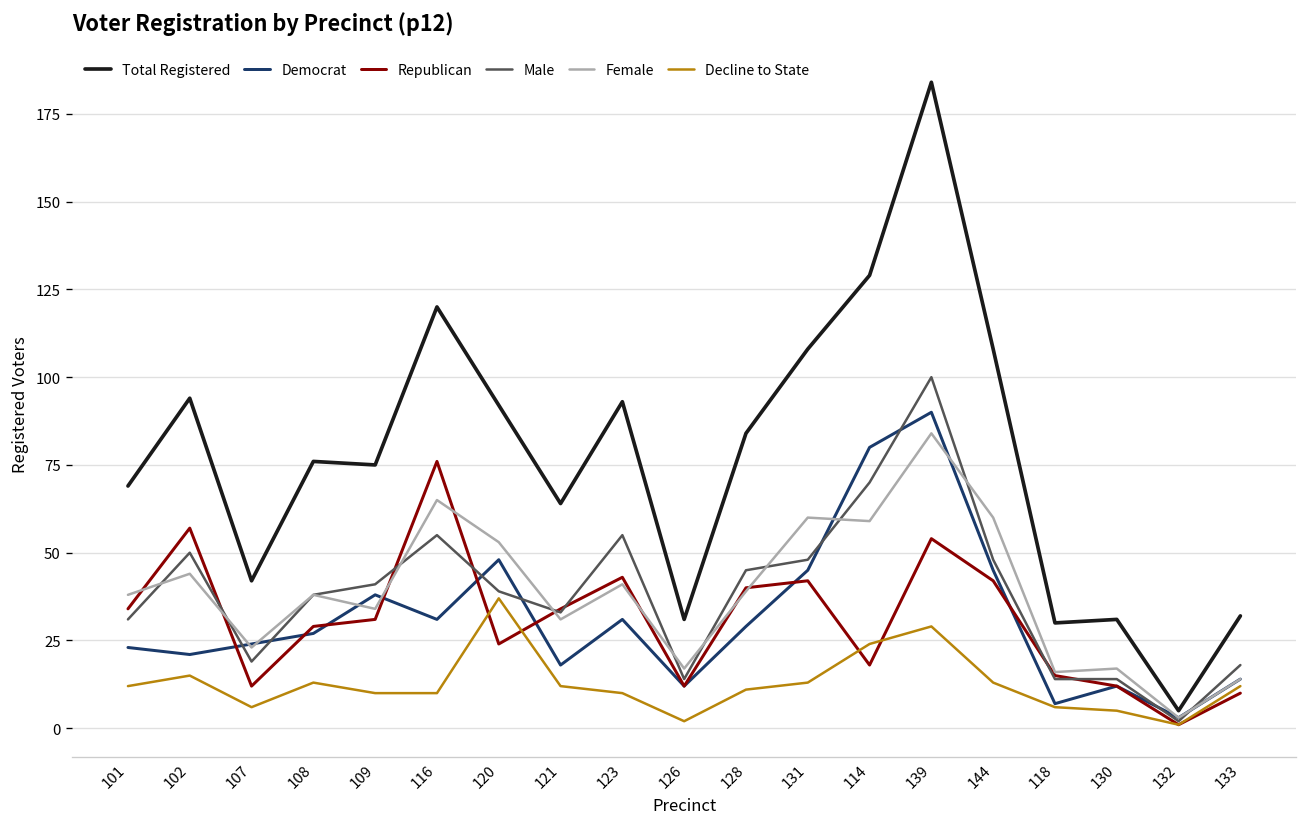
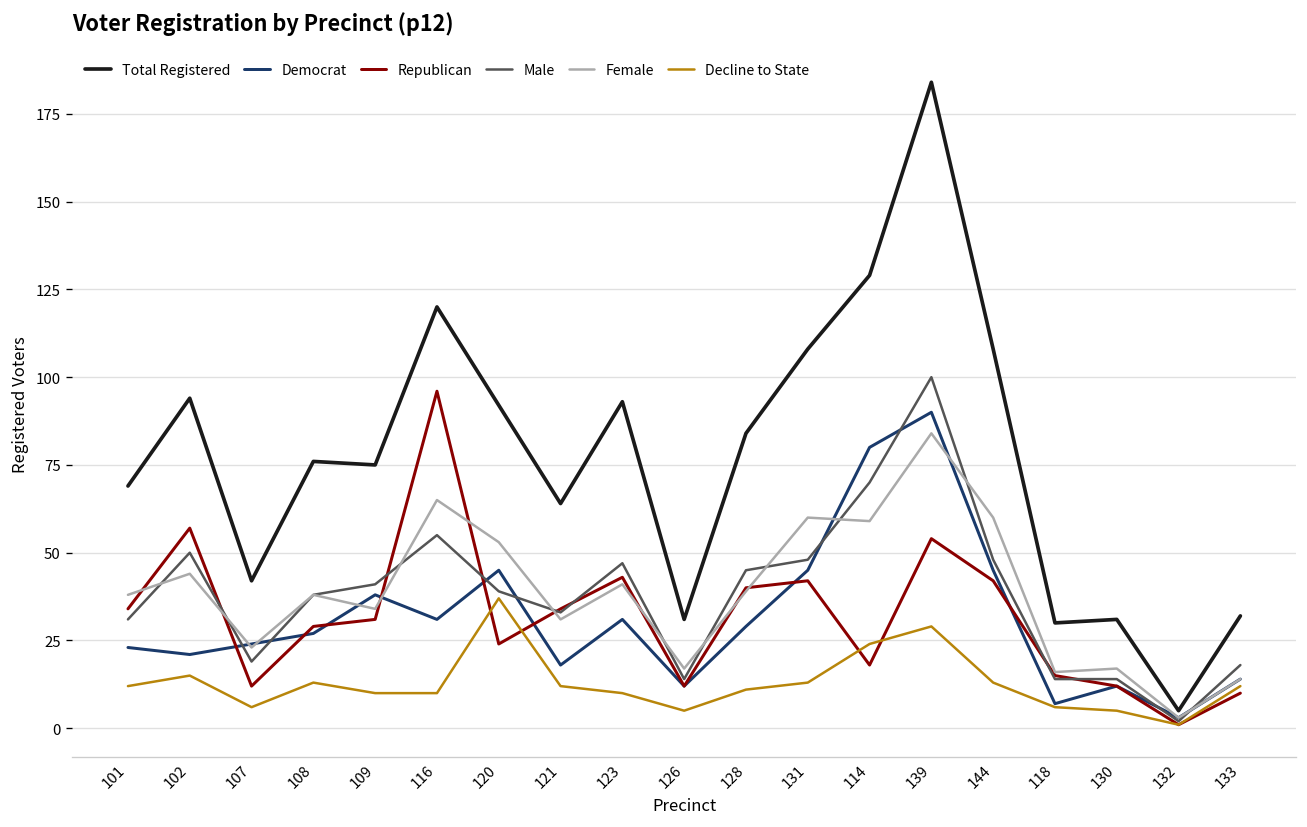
  {
    "Total Registered": {
      "101": 69,
      "102": 94,
      "107": 42,
      "108": 76,
      "109": 75,
      "116": 120,
      "120": 92,
      "121": 64,
      "123": 93,
      "126": 31,
      "128": 84,
      "131": 108,
      "114": 129,
      "139": 184,
      "144": 108,
      "118": 30,
      "130": 31,
      "132": 5,
      "133": 32
    },
    "Democrat": {
      "101": 23,
      "102": 21,
      "107": 24,
      "108": 27,
      "109": 38,
      "116": 31,
-     "120": 48,
+     "120": 45,
      "121": 18,
      "123": 31,
      "128": 29,
      "131": 45,
      "114": 80,
      "139": 90,
      "144": 45,
      "118": 7
    },
    "Republican": {
      "101": 34,
      "102": 57,
      "107": 12,
      "108": 29,
      "109": 31,
-     "116": 76,
+     "116": 96,
      "120": 24,
      "121": 34,
      "123": 43,
      "128": 40,
      "131": 42,
      "114": 18,
      "139": 54,
      "144": 42,
      "118": 15,
      "133": 10
    },
    "Male": {
      "101": 31,
      "102": 50,
      "107": 19,
      "109": 41,
      "116": 55,
      "120": 39,
      "121": 33,
-     "123": 55,
+     "123": 47,
      "126": 14,
      "128": 45,
      "131": 48,
      "114": 70,
      "139": 100,
      "144": 48,
      "118": 14,
      "130": 14,
      "132": 2,
      "133": 18
    },
    "Female": {
      "101": 38,
      "102": 44,
      "107": 23,
      "109": 34,
      "116": 65,
      "120": 53,
      "121": 31,
      "123": 41,
      "126": 17,
      "128": 39,
      "131": 60,
      "114": 59,
      "139": 84,
      "144": 60,
      "118": 16,
      "130": 17
    },
    "Decline to State": {
      "101": 12,
      "102": 15,
      "107": 6,
      "108": 13,
      "109": 10,
      "116": 10,
      "120": 37,
      "121": 12,
      "123": 10,
-     "126": 2,
+     "126": 5,
      "128": 11,
      "131": 13,
      "114": 24,
      "139": 29,
      "144": 13,
      "118": 6,
      "130": 5,
      "133": 12
    }
  }
